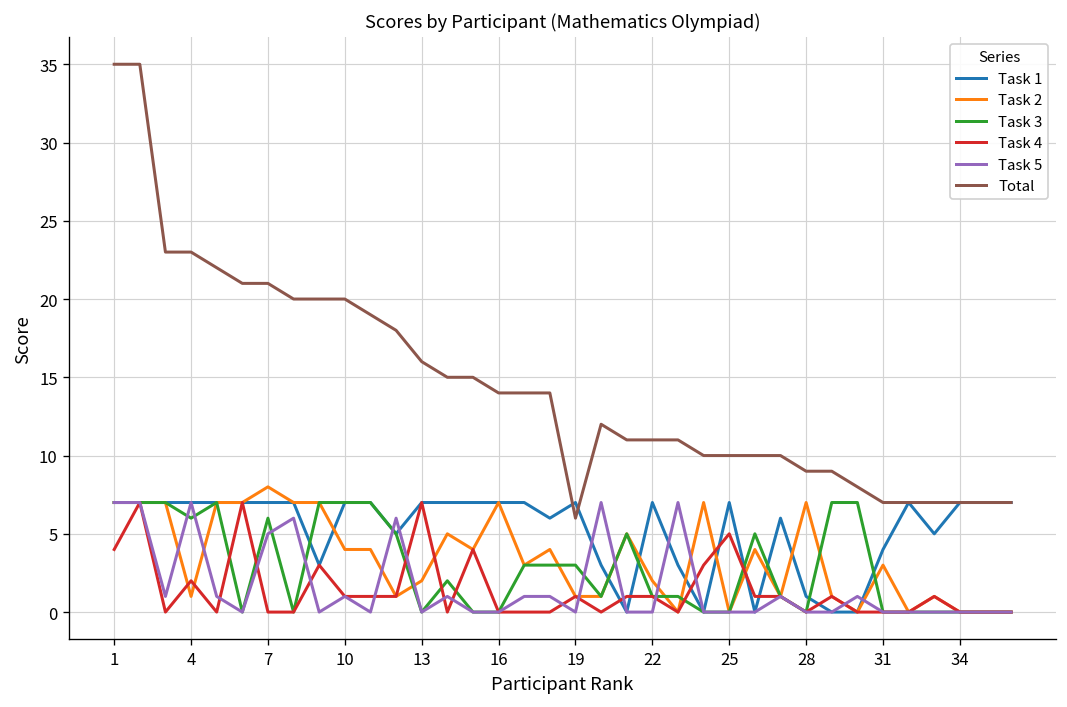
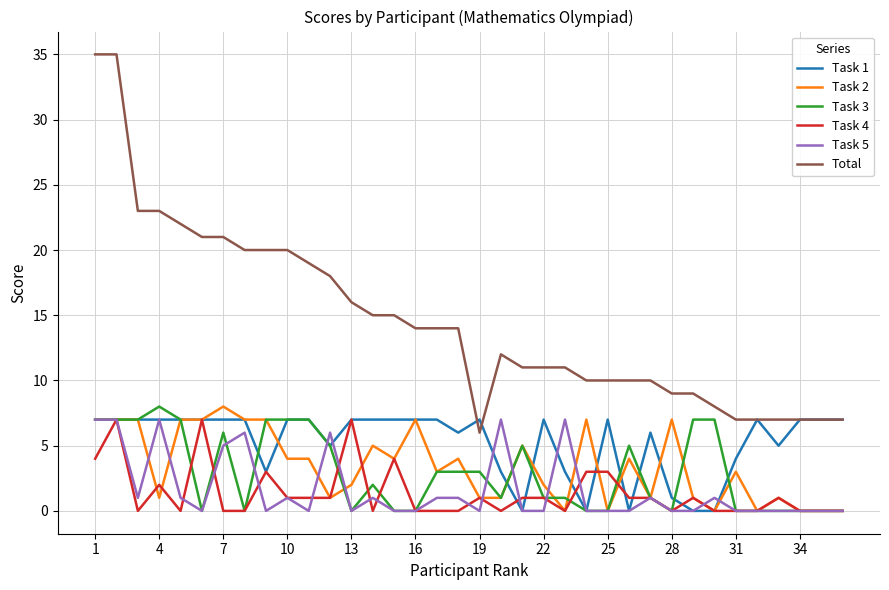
  {
    "Task 1": {
      "7": 7,
      "19": 7,
      "22": 7,
      "25": 7,
      "28": 1,
      "31": 4
    },
    "Task 2": {
      "4": 1,
      "7": 8,
      "10": 4,
      "13": 2,
      "22": 2,
      "28": 7,
      "31": 3
    },
    "Task 3": {
-     "4": 6,
+     "4": 8,
      "7": 6,
      "19": 3
    },
    "Task 4": {
      "1": 4,
      "4": 2,
      "7": 0,
-     "25": 5
+     "25": 3
    },
    "Task 5": {
      "7": 5,
      "19": 0,
      "22": 0
    },
    "Total": {
      "1": 35,
      "4": 23,
      "7": 21,
      "10": 20,
      "13": 16,
      "16": 14,
      "19": 6,
      "22": 11,
      "25": 10,
      "28": 9,
      "31": 7
    }
  }
